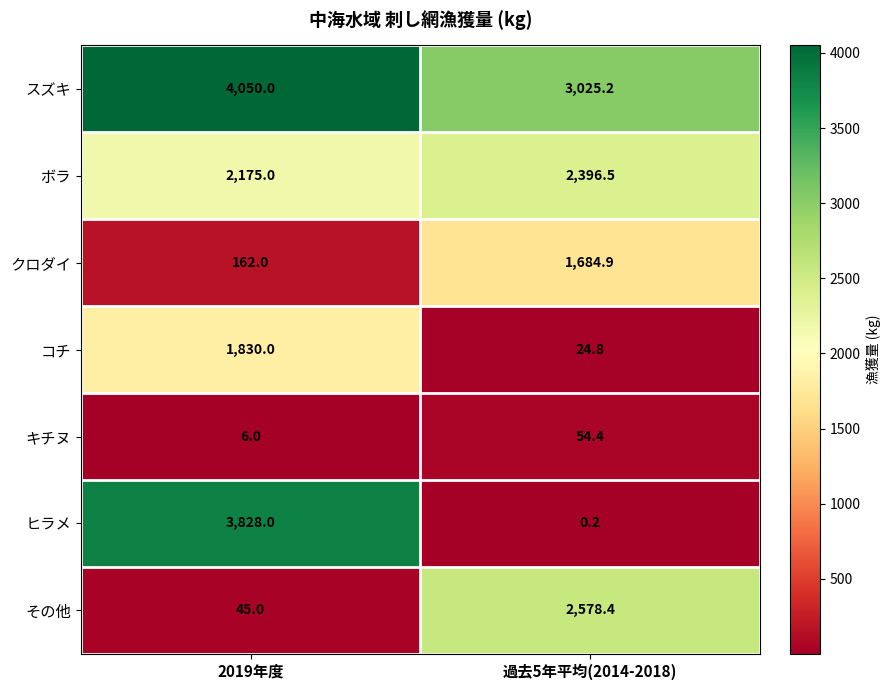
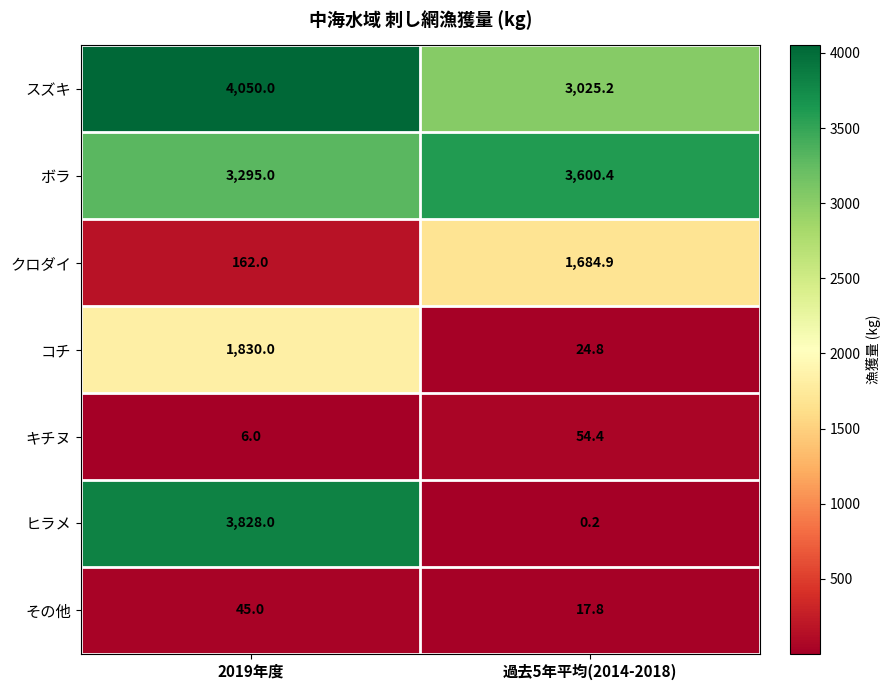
  {
    "スズキ": {
      "2019年度": "4,050.0",
      "過去5年平均(2014-2018)": "3,025.2"
    },
    "ボラ": {
-     "2019年度": "2,175.0",
-     "過去5年平均(2014-2018)": "2,396.5"
+     "2019年度": "3,295.0",
+     "過去5年平均(2014-2018)": "3,600.4"
    },
    "クロダイ": {
      "2019年度": "162.0",
      "過去5年平均(2014-2018)": "1,684.9"
    },
    "コチ": {
      "2019年度": "1,830.0",
      "過去5年平均(2014-2018)": "24.8"
    },
    "キチヌ": {
      "2019年度": "6.0",
      "過去5年平均(2014-2018)": "54.4"
    },
    "ヒラメ": {
      "2019年度": "3,828.0",
      "過去5年平均(2014-2018)": "0.2"
    },
    "その他": {
      "2019年度": "45.0",
-     "過去5年平均(2014-2018)": "2,578.4"
+     "過去5年平均(2014-2018)": "17.8"
    }
  }
